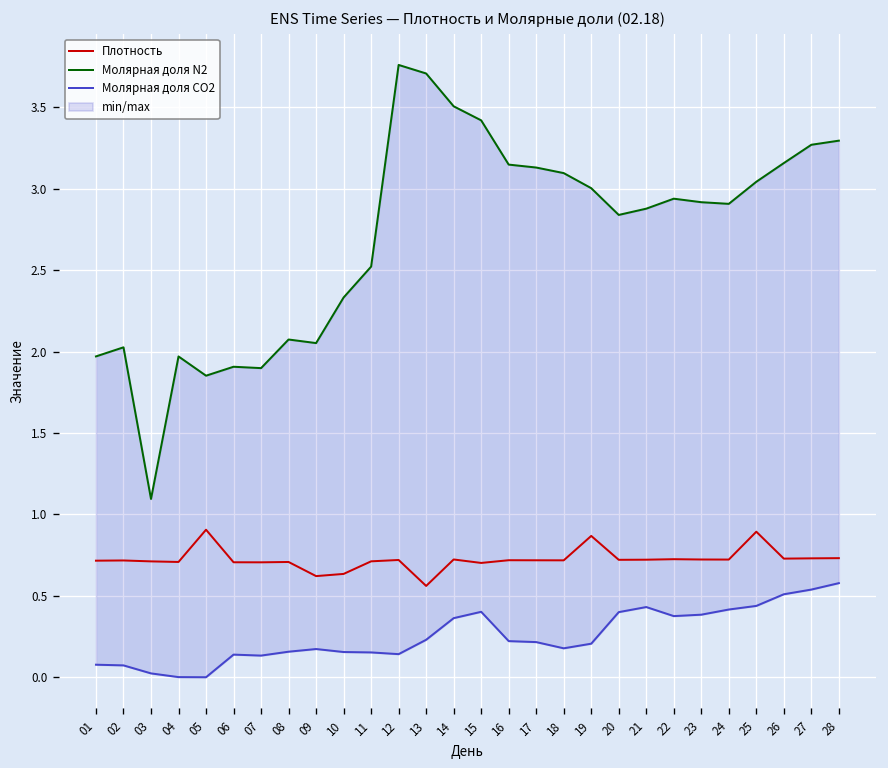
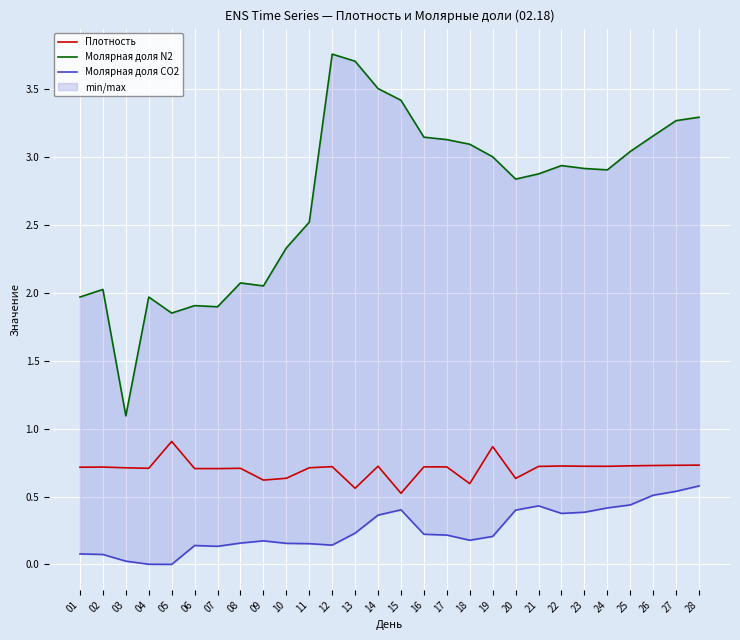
  {
    "Плотность": {
      "01": 0.72,
      "02": 0.72,
      "03": 0.71,
      "04": 0.71,
      "05": 0.91,
      "06": 0.71,
      "07": 0.71,
      "08": 0.71,
      "09": 0.62,
      "10": 0.63,
      "11": 0.71,
      "12": 0.72,
      "13": 0.56,
      "14": 0.72,
-     "15": 0.70,
+     "15": 0.52,
      "16": 0.72,
      "17": 0.72,
-     "18": 0.72,
+     "18": 0.60,
      "19": 0.87,
-     "20": 0.72,
+     "20": 0.63,
      "21": 0.72,
      "22": 0.73,
      "23": 0.72,
      "24": 0.72,
-     "25": 0.89,
+     "25": 0.73,
      "26": 0.73,
      "27": 0.73,
      "28": 0.73
    }
  }
